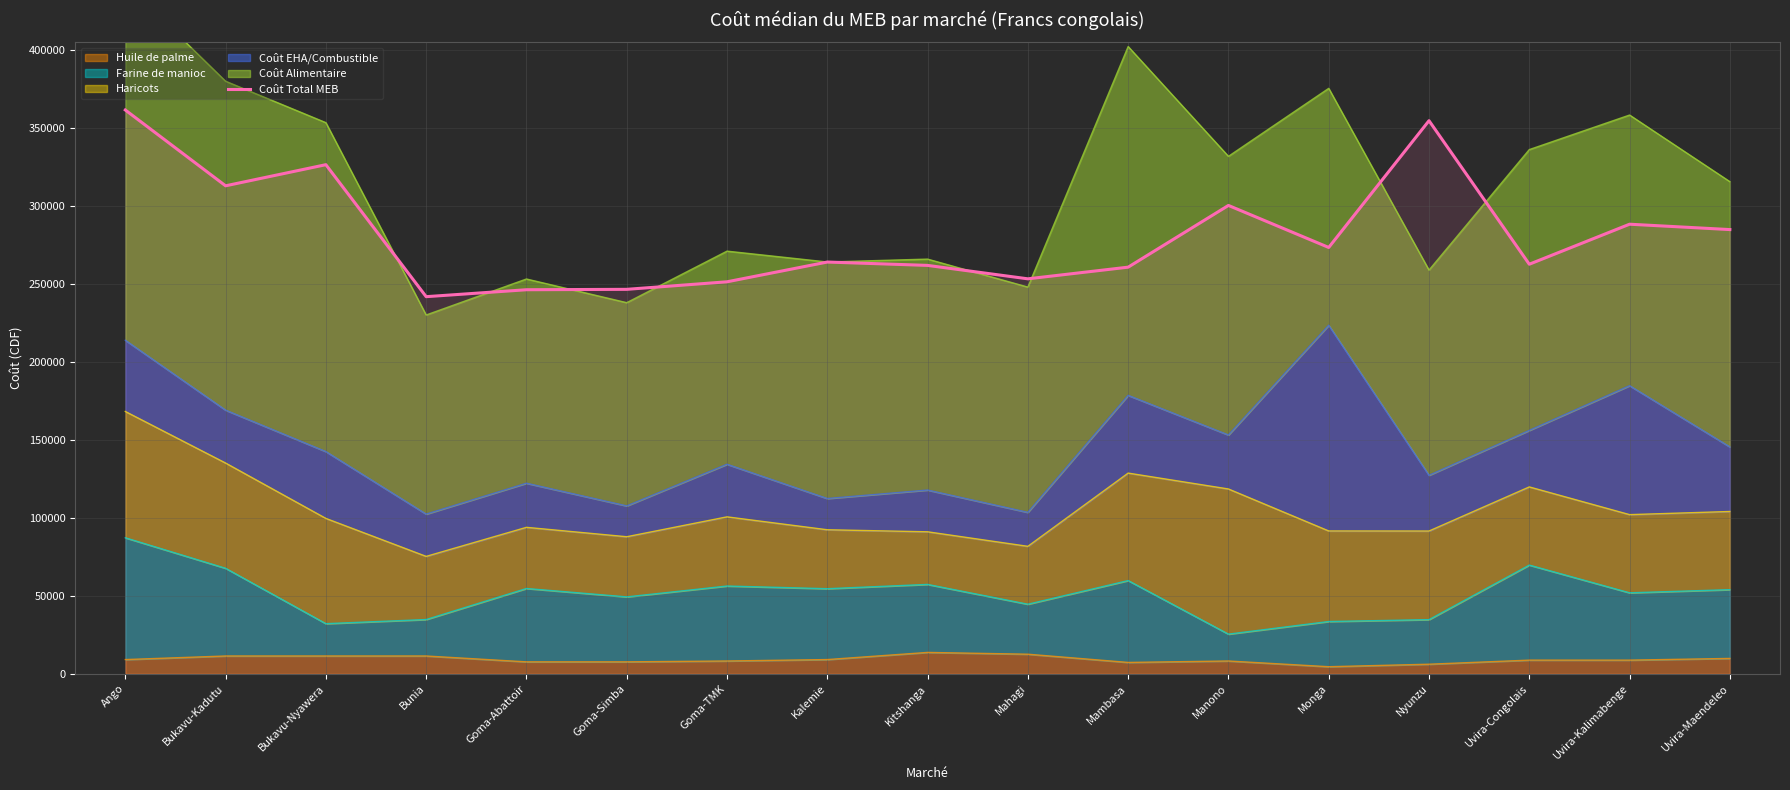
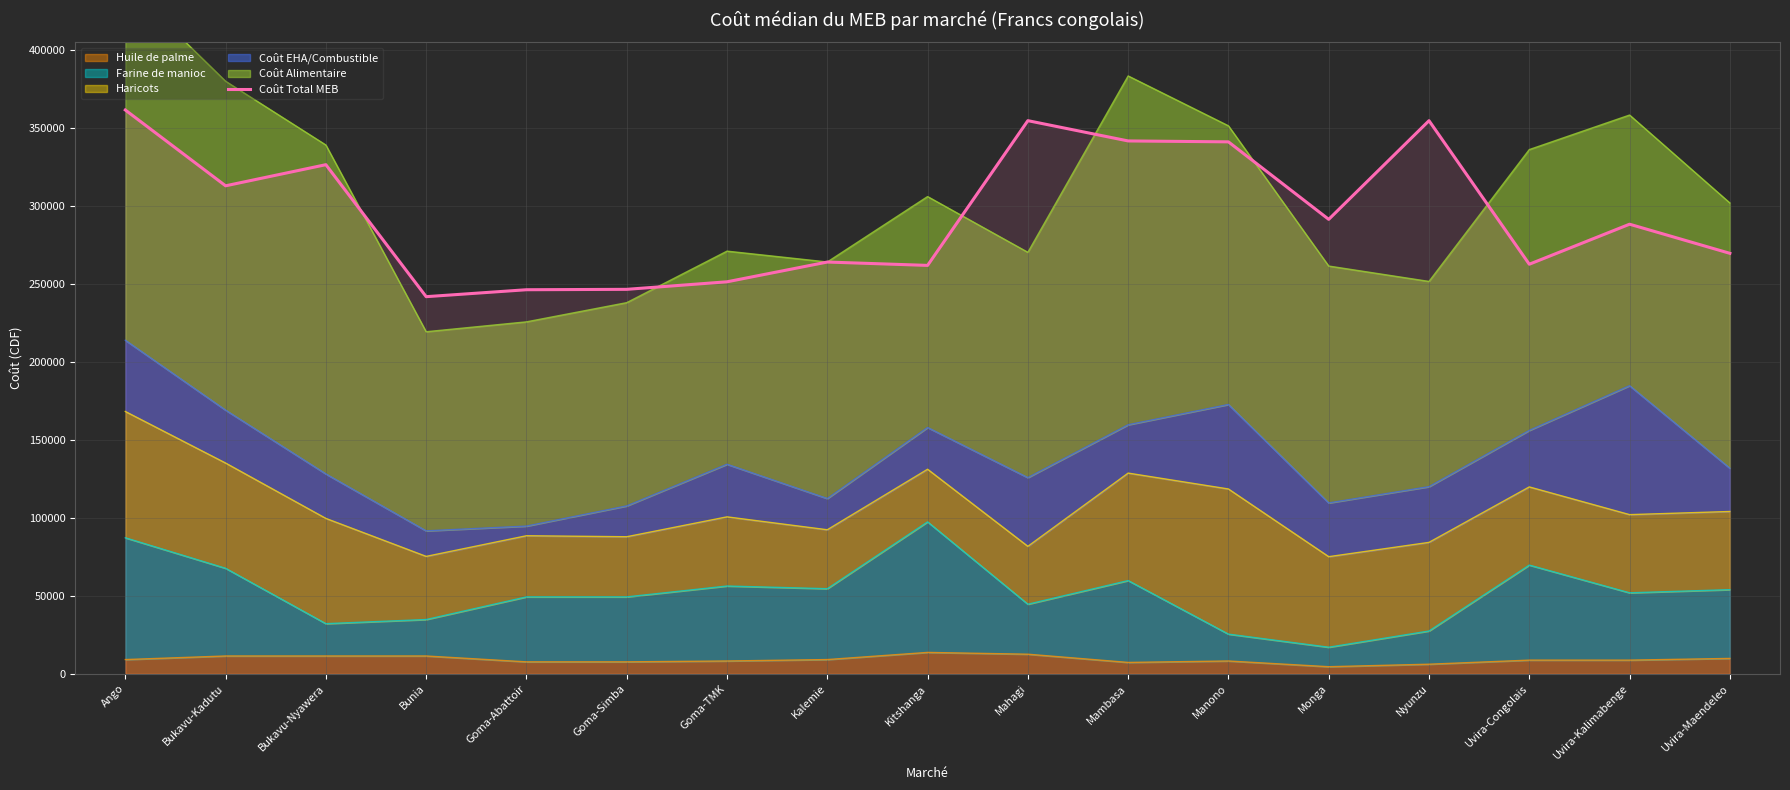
  {
    "Farine de manioc": {
-     "Goma-Abattoir": 47000,
-     "Kitshanga": 44000,
-     "Monga": 29000,
-     "Nyunzu": 29000
+     "Goma-Abattoir": 42000,
+     "Kitshanga": 84000,
+     "Monga": 12000,
+     "Nyunzu": 21000
    },
    "Coût EHA/Combustible": {
-     "Bukavu-Nyawera": 43000,
-     "Bunia": 27000,
-     "Goma-Abattoir": 28000,
+     "Bukavu-Nyawera": 29000,
+     "Bunia": 16000,
+     "Goma-Abattoir": 6000,
      "Kitshanga": 27000,
-     "Mahagi": 22000,
-     "Mambasa": 50000,
-     "Manono": 35000,
-     "Monga": 132000,
+     "Mahagi": 44000,
+     "Mambasa": 31000,
+     "Manono": 54000,
+     "Monga": 34000,
      "Nyunzu": 36000,
-     "Uvira-Maendeleo": 41000
+     "Uvira-Maendeleo": 28000
    },
    "Coût Alimentaire": {
      "Bukavu-Nyawera": 211000,
      "Bunia": 128000,
      "Goma-Abattoir": 131000,
      "Kitshanga": 148000,
      "Mahagi": 144000,
      "Mambasa": 224000,
      "Manono": 179000,
      "Monga": 152000,
      "Nyunzu": 132000,
      "Uvira-Maendeleo": 170000
    },
    "Coût Total MEB": {
      "Ango": 362000,
      "Bukavu-Kadutu": 313000,
      "Bukavu-Nyawera": 327000,
      "Bunia": 242000,
      "Goma-Abattoir": 246000,
      "Goma-Simba": 247000,
      "Goma-TMK": 251000,
      "Kitshanga": 262000,
-     "Mahagi": 253000,
-     "Mambasa": 261000,
-     "Manono": 300000,
-     "Monga": 273000,
+     "Mahagi": 355000,
+     "Mambasa": 342000,
+     "Manono": 341000,
+     "Monga": 292000,
      "Nyunzu": 355000,
      "Uvira-Congolais": 263000,
      "Uvira-Kalimabenge": 288000,
-     "Uvira-Maendeleo": 285000
+     "Uvira-Maendeleo": 270000
    }
  }
